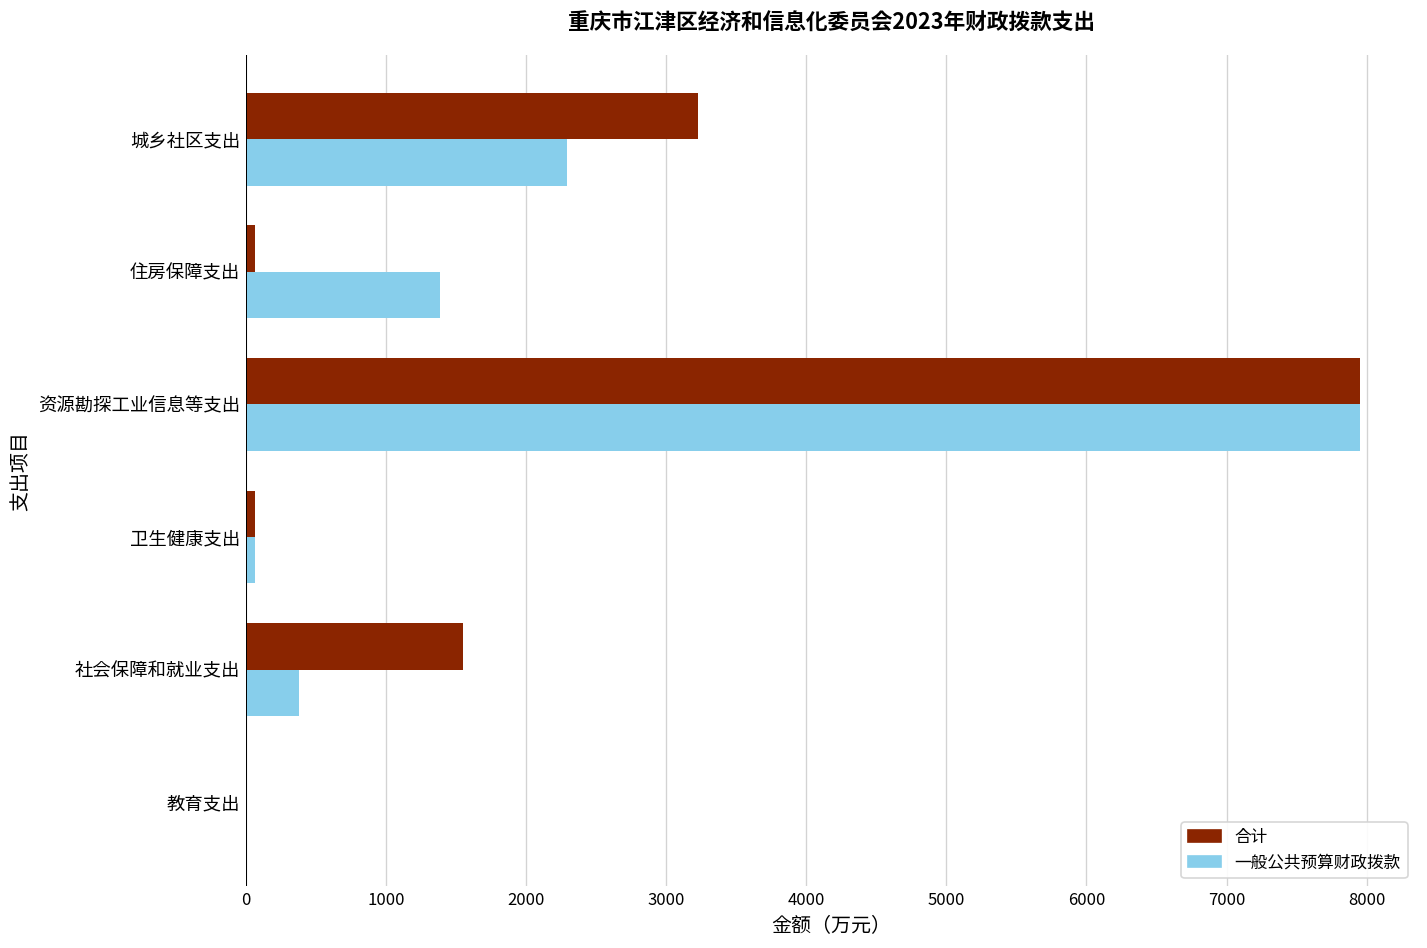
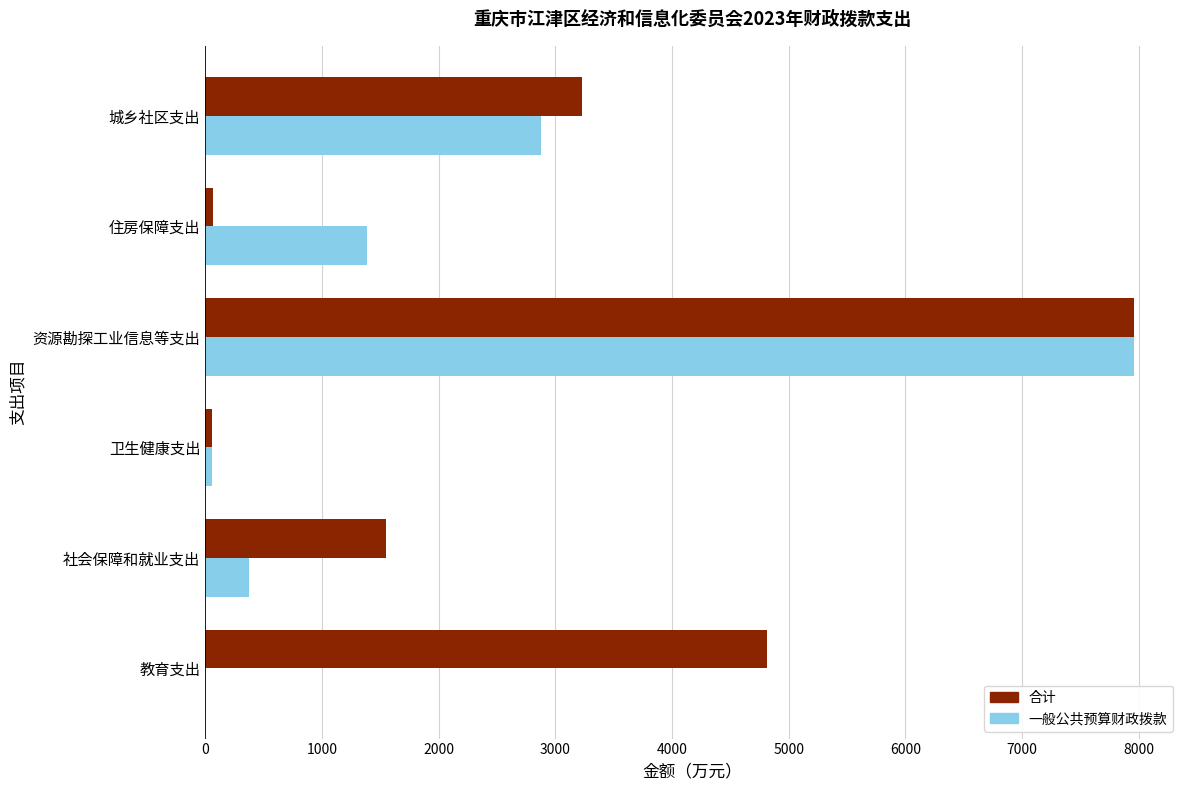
  {
    "合计": {
      "城乡社区支出": 3230,
      "住房保障支出": 60,
      "资源勘探工业信息等支出": 7960,
      "卫生健康支出": 60,
      "社会保障和就业支出": 1550,
-     "教育支出": 0
+     "教育支出": 4810
    },
    "一般公共预算财政拨款": {
-     "城乡社区支出": 2290,
+     "城乡社区支出": 2880,
      "住房保障支出": 1390,
      "资源勘探工业信息等支出": 7960,
      "卫生健康支出": 60,
      "社会保障和就业支出": 370
    }
  }
